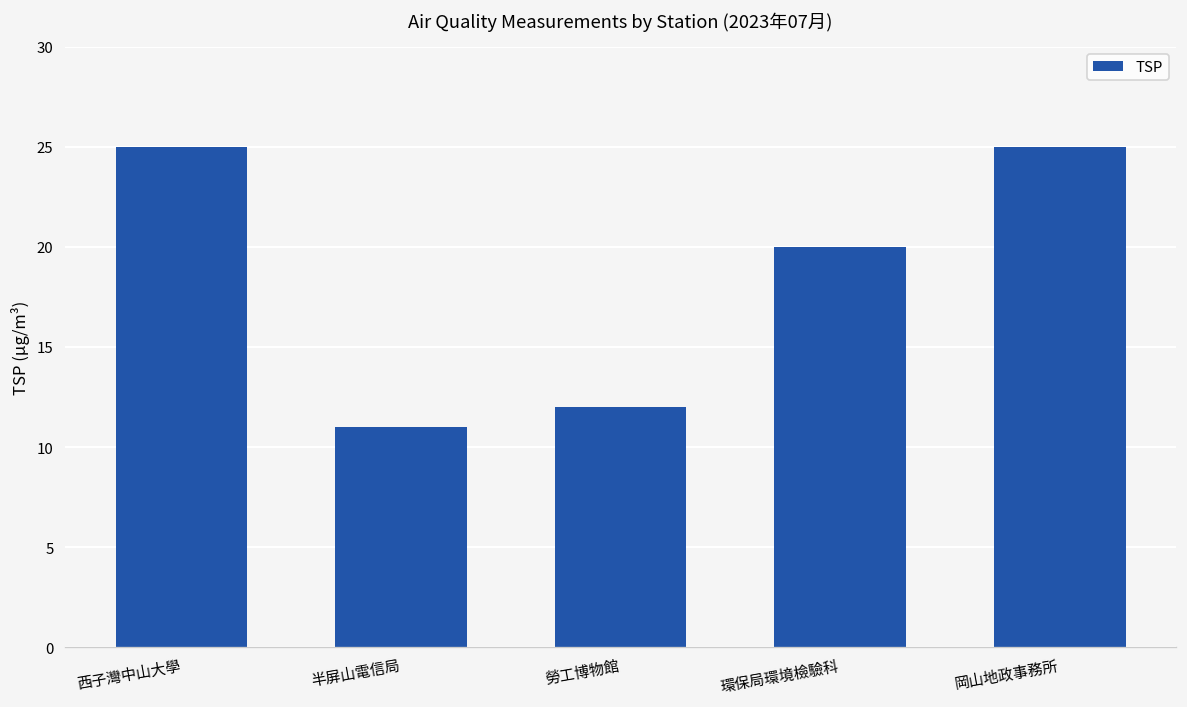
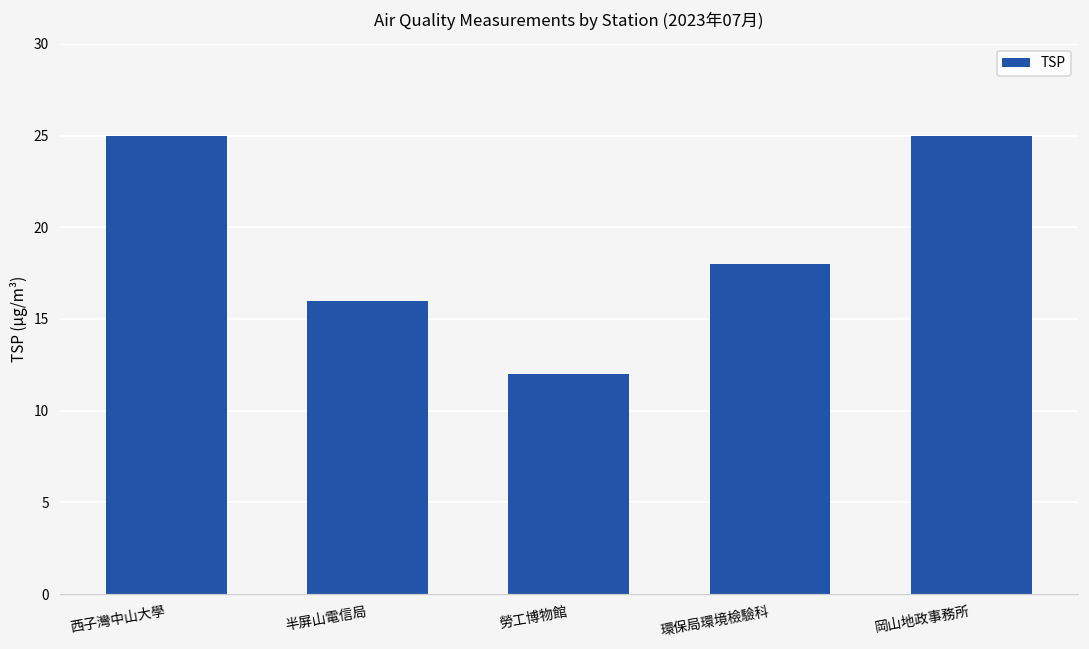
  {
    "西子灣中山大學": 25,
-   "半屏山電信局": 11,
+   "半屏山電信局": 16,
    "勞工博物館": 12,
-   "環保局環境檢驗科": 20,
+   "環保局環境檢驗科": 18,
    "岡山地政事務所": 25
  }
